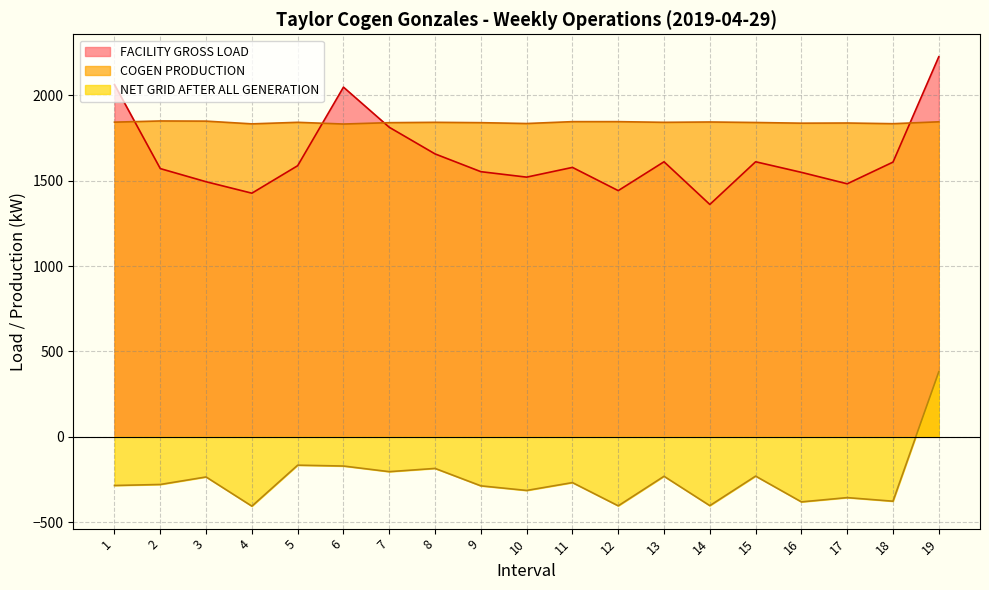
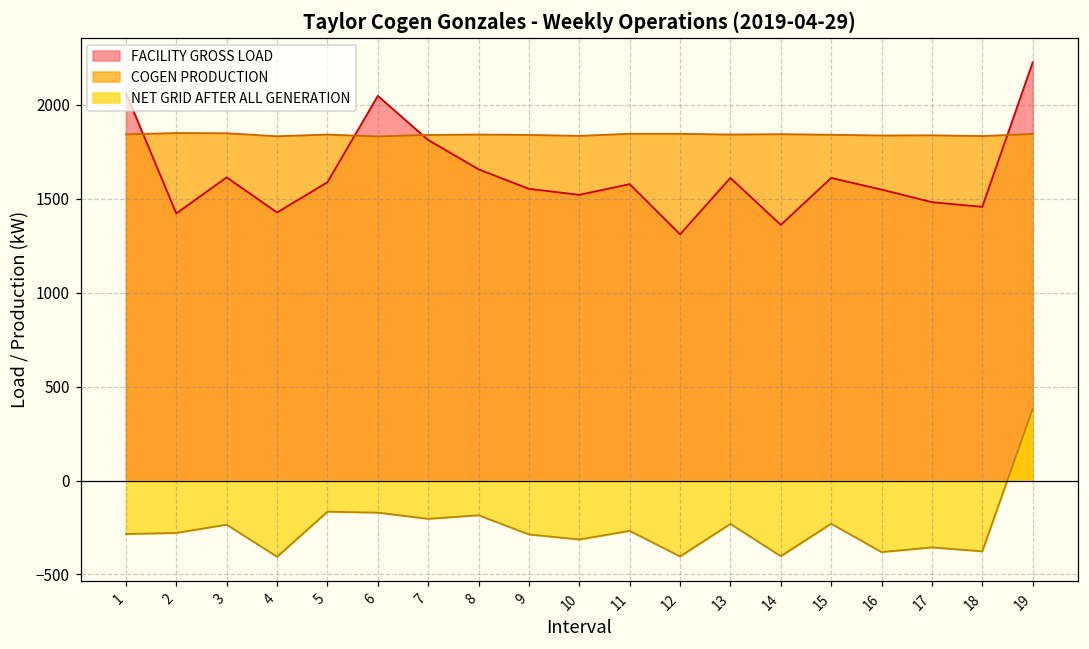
  {
    "FACILITY GROSS LOAD": {
-     "2": 1570,
-     "3": 1490,
+     "2": 1420,
+     "3": 1610,
      "4": 1430,
      "5": 1590,
      "6": 2050,
      "7": 1810,
      "8": 1660,
      "9": 1550,
      "10": 1520,
      "11": 1580,
-     "12": 1440,
+     "12": 1310,
      "13": 1610,
      "14": 1360,
      "15": 1610,
      "16": 1550,
      "17": 1480,
-     "18": 1610,
+     "18": 1460,
      "19": 2230
    }
  }
